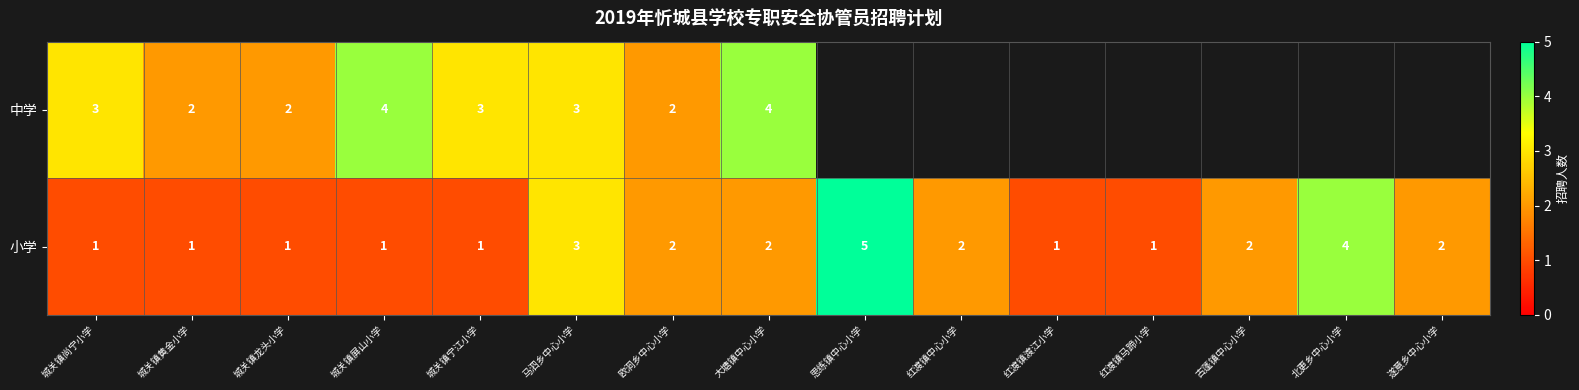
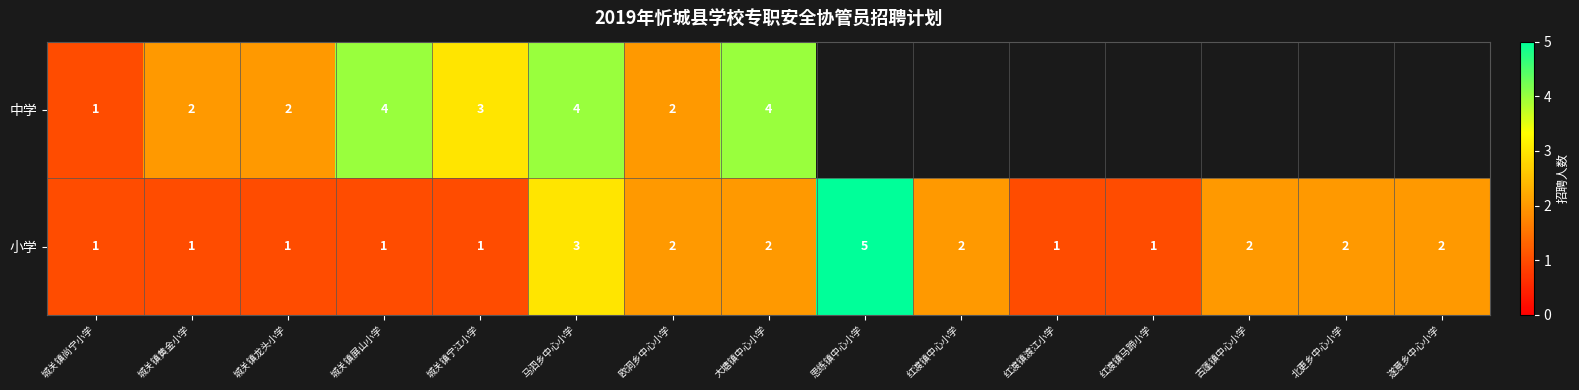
  {
    "中学": {
-     "城关镇尚宁小学": 3,
+     "城关镇尚宁小学": 1,
      "城关镇黄金小学": 2,
      "城关镇龙头小学": 2,
      "城关镇屏山小学": 4,
      "城关镇宁江小学": 3,
-     "马泗乡中心小学": 3,
+     "马泗乡中心小学": 4,
      "欧洞乡中心小学": 2,
      "大塘镇中心小学": 4
    },
    "小学": {
      "城关镇尚宁小学": 1,
      "城关镇黄金小学": 1,
      "城关镇龙头小学": 1,
      "城关镇屏山小学": 1,
      "城关镇宁江小学": 1,
      "马泗乡中心小学": 3,
      "欧洞乡中心小学": 2,
      "大塘镇中心小学": 2,
      "思练镇中心小学": 5,
      "红渡镇中心小学": 2,
      "红渡镇渡江小学": 1,
      "红渡镇马蹄小学": 1,
      "古蓬镇中心小学": 2,
-     "北更乡中心小学": 4,
+     "北更乡中心小学": 2,
      "遂意乡中心小学": 2
    }
  }
